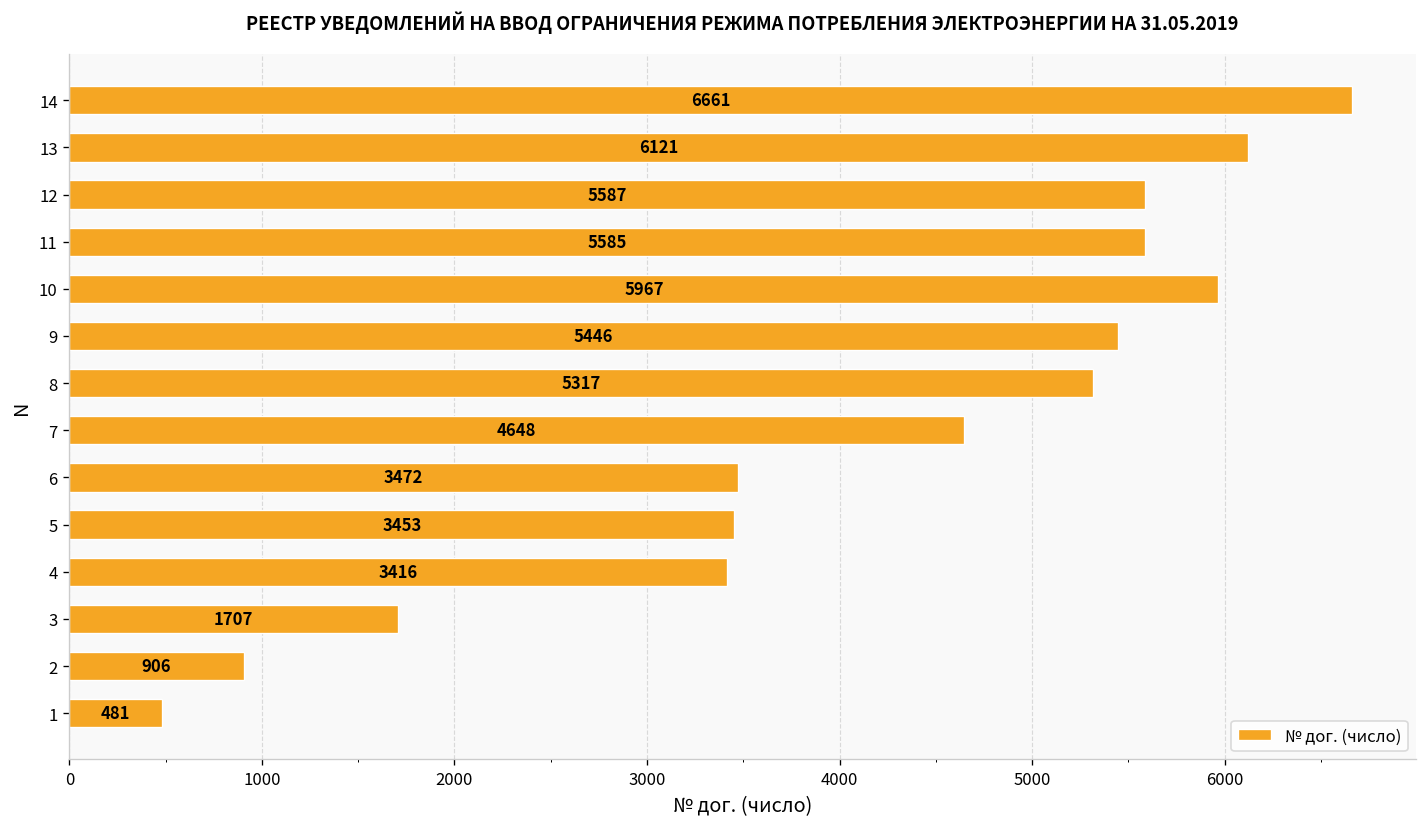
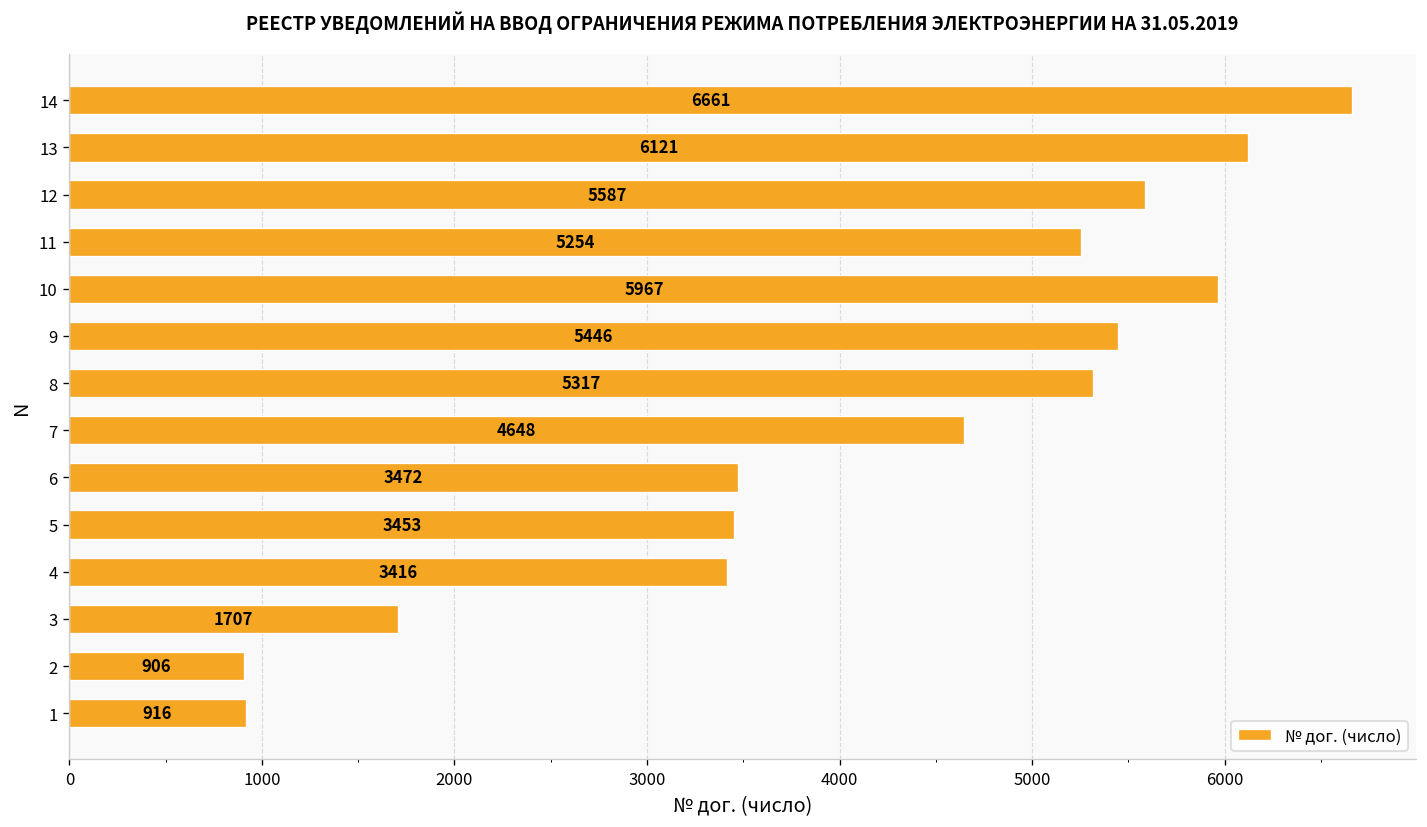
  {
    "14": 6661,
    "13": 6121,
    "12": 5587,
-   "11": 5585,
+   "11": 5254,
    "10": 5967,
    "9": 5446,
    "8": 5317,
    "7": 4648,
    "6": 3472,
    "5": 3453,
    "4": 3416,
    "3": 1707,
    "2": 906,
-   "1": 481
+   "1": 916
  }
